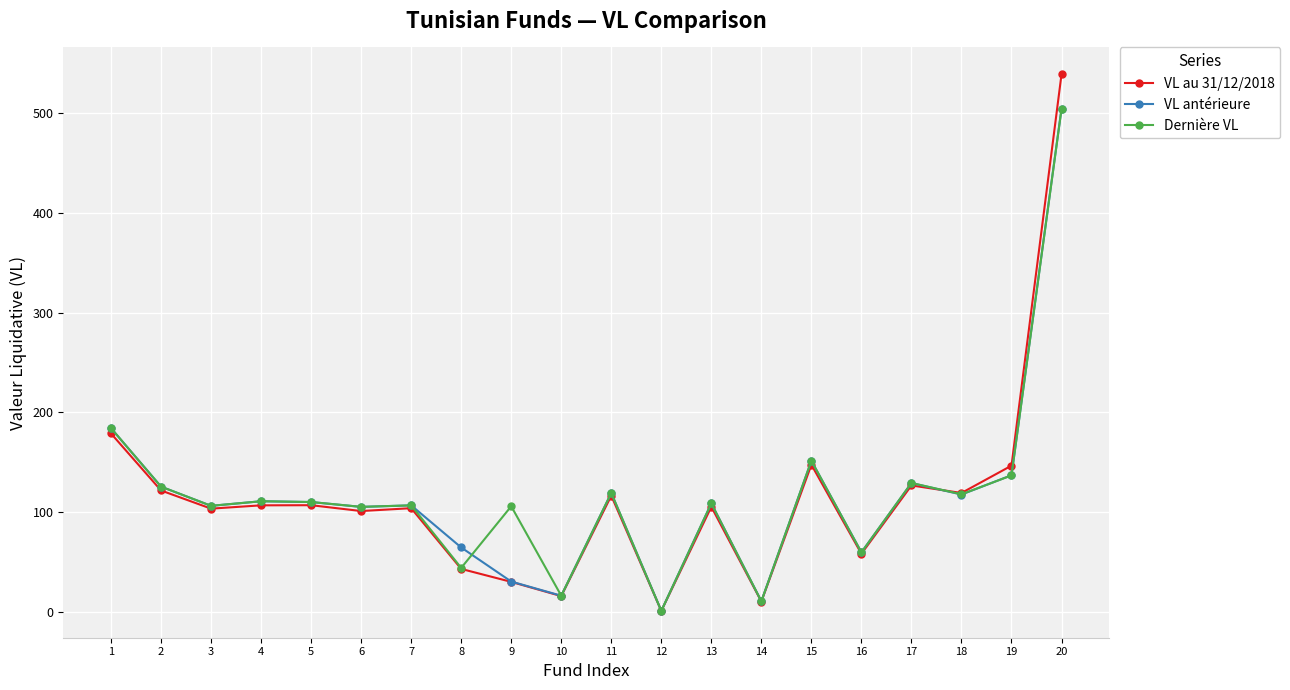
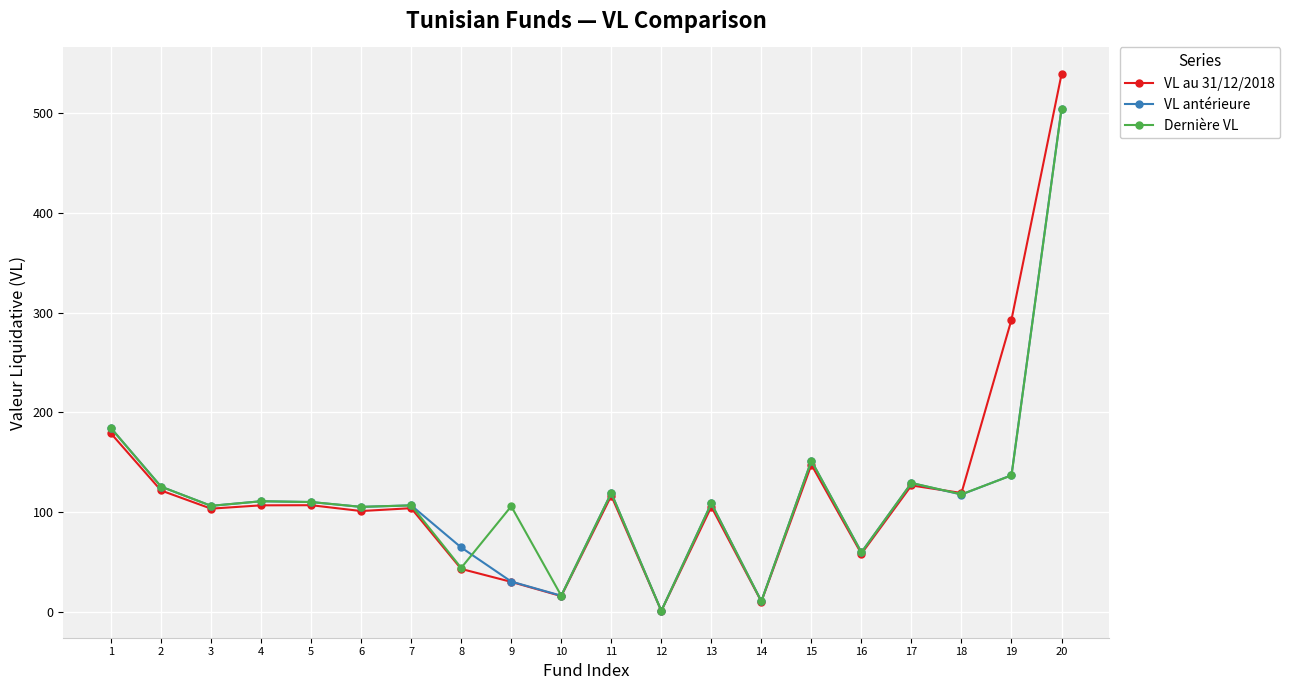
  {
    "VL au 31/12/2018": {
      "1": 180,
      "2": 120,
      "3": 100,
      "4": 110,
      "5": 110,
      "6": 100,
      "7": 100,
      "11": 120,
      "13": 110,
      "15": 150,
-     "19": 150,
+     "19": 290,
      "20": 540
    },
    "VL antérieure": {
      "8": 60
    },
    "Dernière VL": {
      "9": 110
    }
  }
